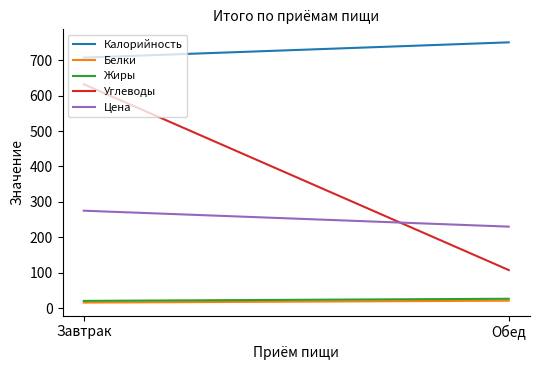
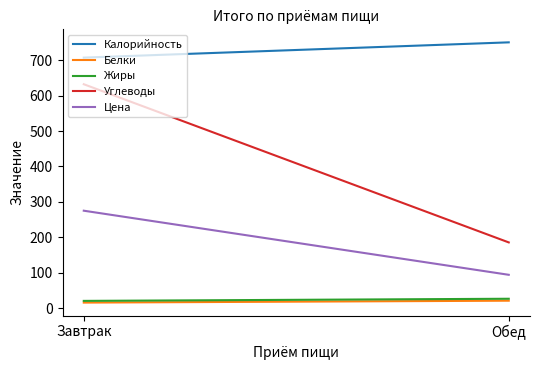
  {
    "Калорийность": {
      "Обед": 750
    },
    "Углеводы": {
-     "Обед": 110
+     "Обед": 190
    },
    "Цена": {
      "Завтрак": 280,
-     "Обед": 230
+     "Обед": 90
    }
  }
